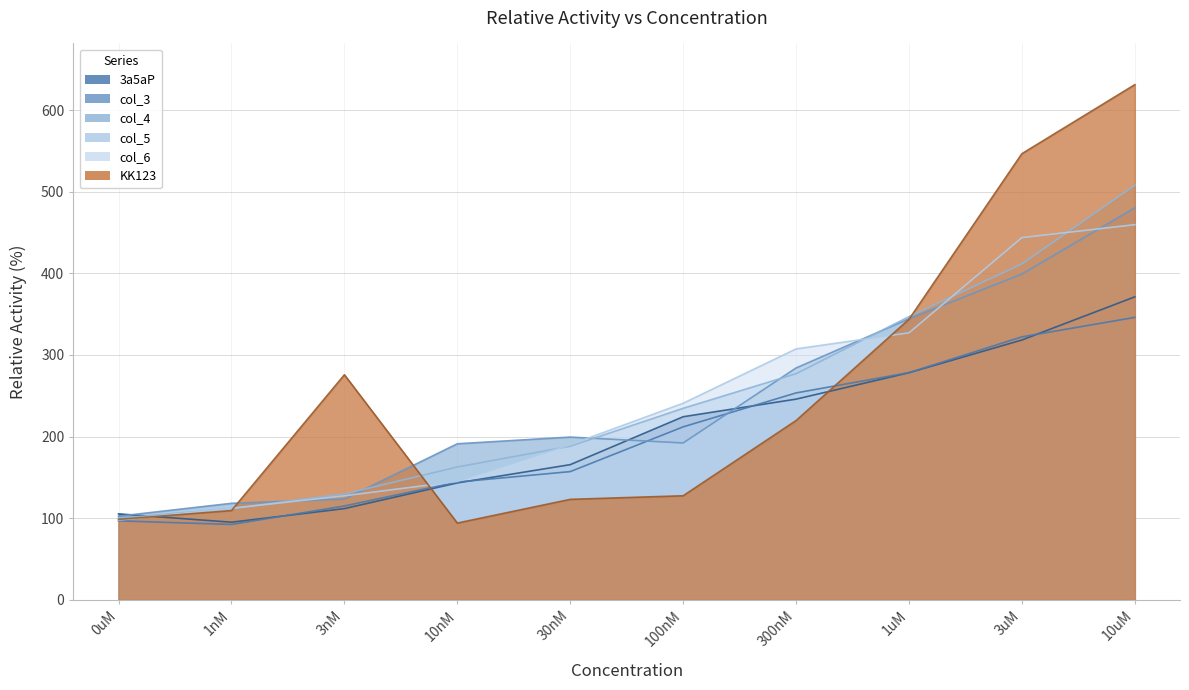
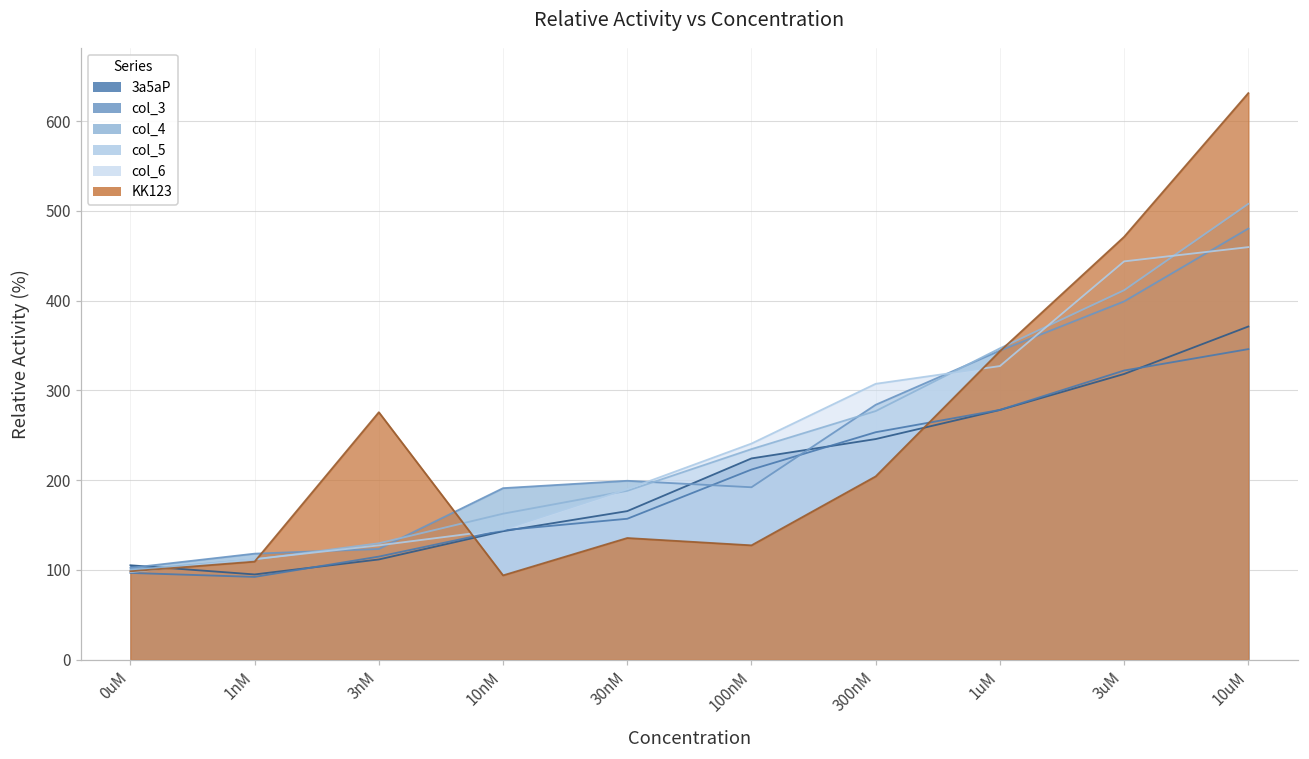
  {
    "KK123": {
      "3nM": 280,
      "10nM": 90,
-     "30nM": 120,
+     "30nM": 140,
      "100nM": 130,
-     "300nM": 220,
-     "3uM": 550,
+     "300nM": 200,
+     "3uM": 470,
      "10uM": 630
    }
  }
